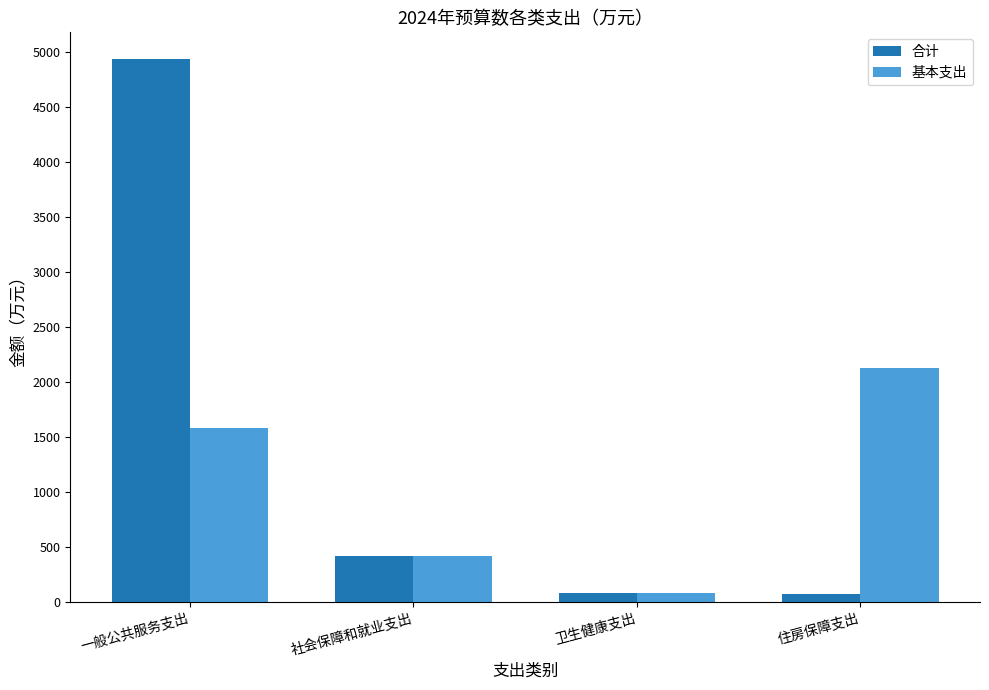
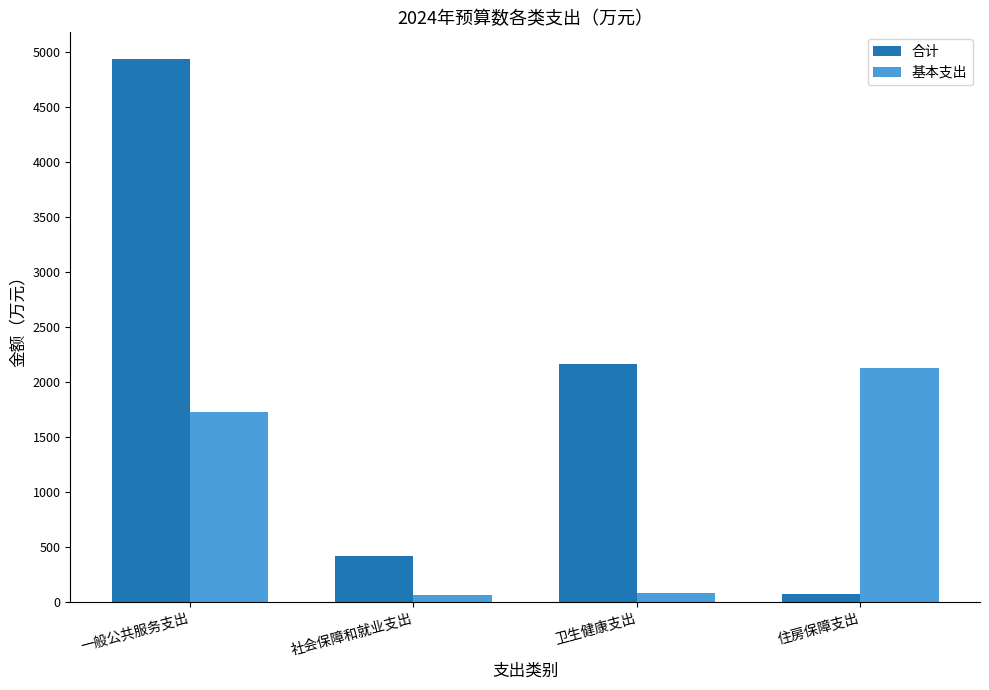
  {
    "合计": {
      "一般公共服务支出": 4930,
      "社会保障和就业支出": 420,
-     "卫生健康支出": 80,
+     "卫生健康支出": 2160,
      "住房保障支出": 70
    },
    "基本支出": {
-     "一般公共服务支出": 1580,
-     "社会保障和就业支出": 420,
+     "一般公共服务支出": 1730,
+     "社会保障和就业支出": 60,
      "卫生健康支出": 80,
      "住房保障支出": 2120
    }
  }
